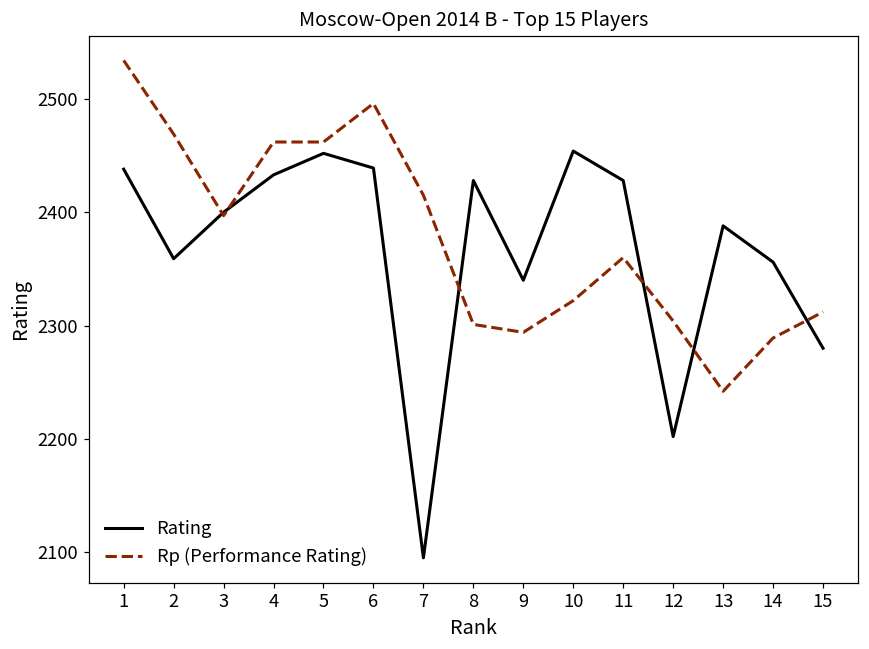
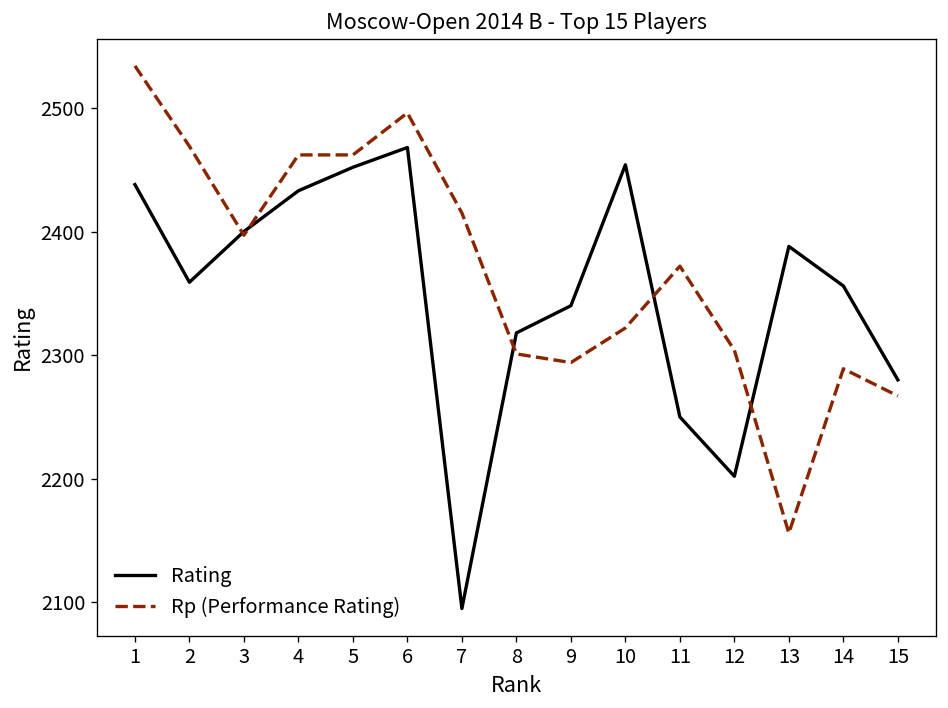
  {
    "Rating": {
      "1": 2438,
      "2": 2359,
      "3": 2400,
      "4": 2433,
      "5": 2452,
-     "6": 2439,
+     "6": 2468,
      "7": 2095,
-     "8": 2428,
+     "8": 2318,
      "9": 2340,
      "10": 2454,
-     "11": 2428,
+     "11": 2250,
      "12": 2202,
      "13": 2388,
      "14": 2356,
      "15": 2280
    },
    "Rp (Performance Rating)": {
      "1": 2534,
      "2": 2469,
      "3": 2397,
      "4": 2462,
      "5": 2462,
      "6": 2496,
      "7": 2415,
      "8": 2301,
      "9": 2294,
      "10": 2322,
-     "11": 2360,
+     "11": 2372,
      "12": 2304,
-     "13": 2242,
+     "13": 2156,
      "14": 2289,
-     "15": 2312
+     "15": 2267
    }
  }
